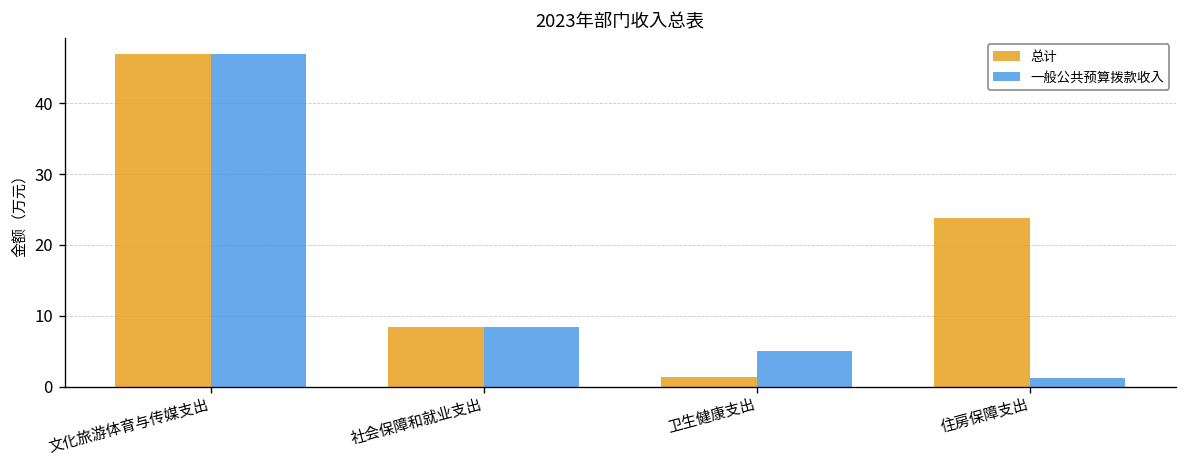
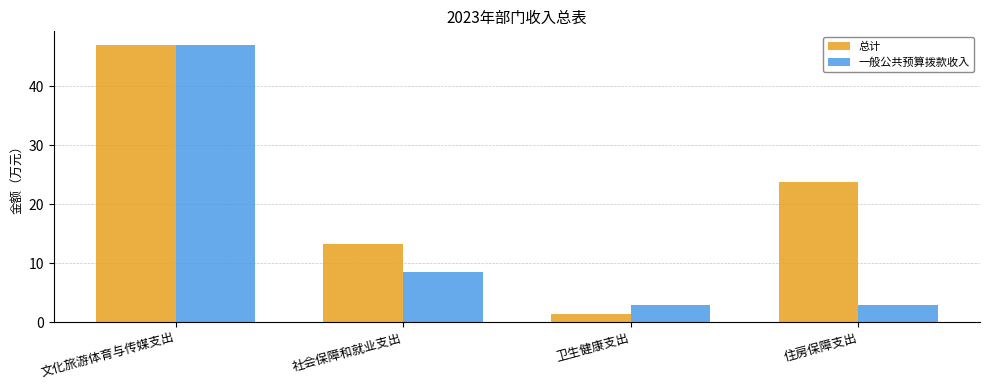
  {
    "总计": {
      "文化旅游体育与传媒支出": 47,
-     "社会保障和就业支出": 8,
+     "社会保障和就业支出": 13,
      "卫生健康支出": 1,
      "住房保障支出": 24
    },
    "一般公共预算拨款收入": {
      "文化旅游体育与传媒支出": 47,
      "社会保障和就业支出": 8,
-     "卫生健康支出": 5,
-     "住房保障支出": 1
+     "卫生健康支出": 3,
+     "住房保障支出": 3
    }
  }
